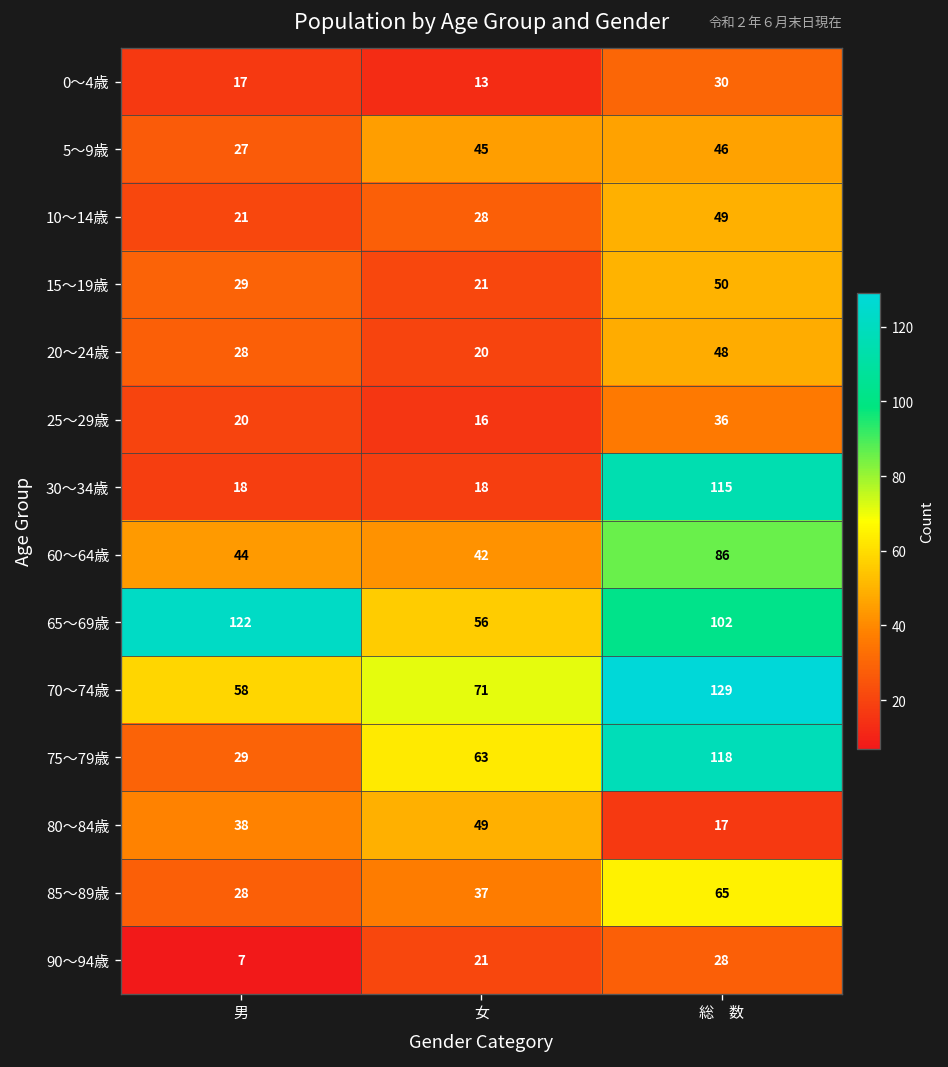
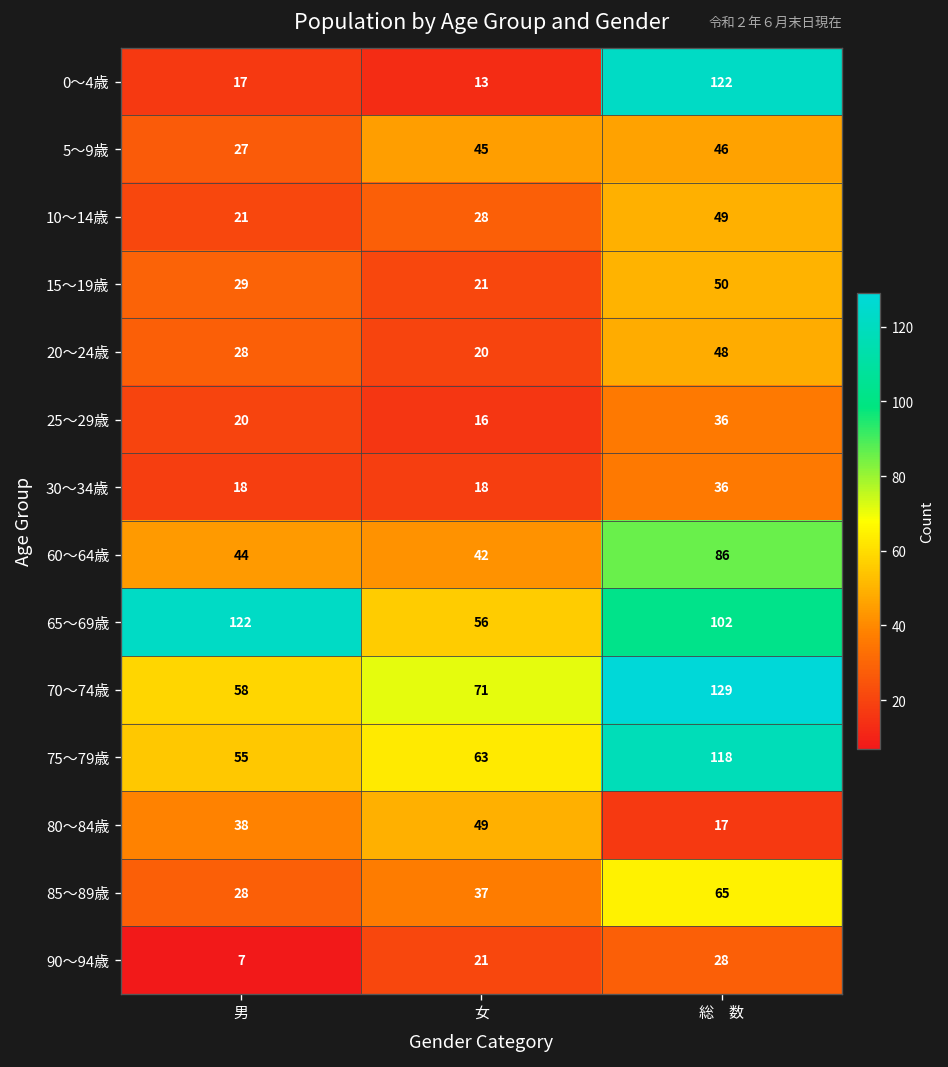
  {
    "0～4歳": {
      "男": 17,
      "女": 13,
-     "総 数": 30
+     "総 数": 122
    },
    "5～9歳": {
      "男": 27,
      "女": 45,
      "総 数": 46
    },
    "10～14歳": {
      "男": 21,
      "女": 28,
      "総 数": 49
    },
    "15～19歳": {
      "男": 29,
      "女": 21,
      "総 数": 50
    },
    "20～24歳": {
      "男": 28,
      "女": 20,
      "総 数": 48
    },
    "25～29歳": {
      "男": 20,
      "女": 16,
      "総 数": 36
    },
    "30～34歳": {
      "男": 18,
      "女": 18,
-     "総 数": 115
+     "総 数": 36
    },
    "60～64歳": {
      "男": 44,
      "女": 42,
      "総 数": 86
    },
    "65～69歳": {
      "男": 122,
      "女": 56,
      "総 数": 102
    },
    "70～74歳": {
      "男": 58,
      "女": 71,
      "総 数": 129
    },
    "75～79歳": {
-     "男": 29,
+     "男": 55,
      "女": 63,
      "総 数": 118
    },
    "80～84歳": {
      "男": 38,
      "女": 49,
      "総 数": 17
    },
    "85～89歳": {
      "男": 28,
      "女": 37,
      "総 数": 65
    },
    "90～94歳": {
      "男": 7,
      "女": 21,
      "総 数": 28
    }
  }
